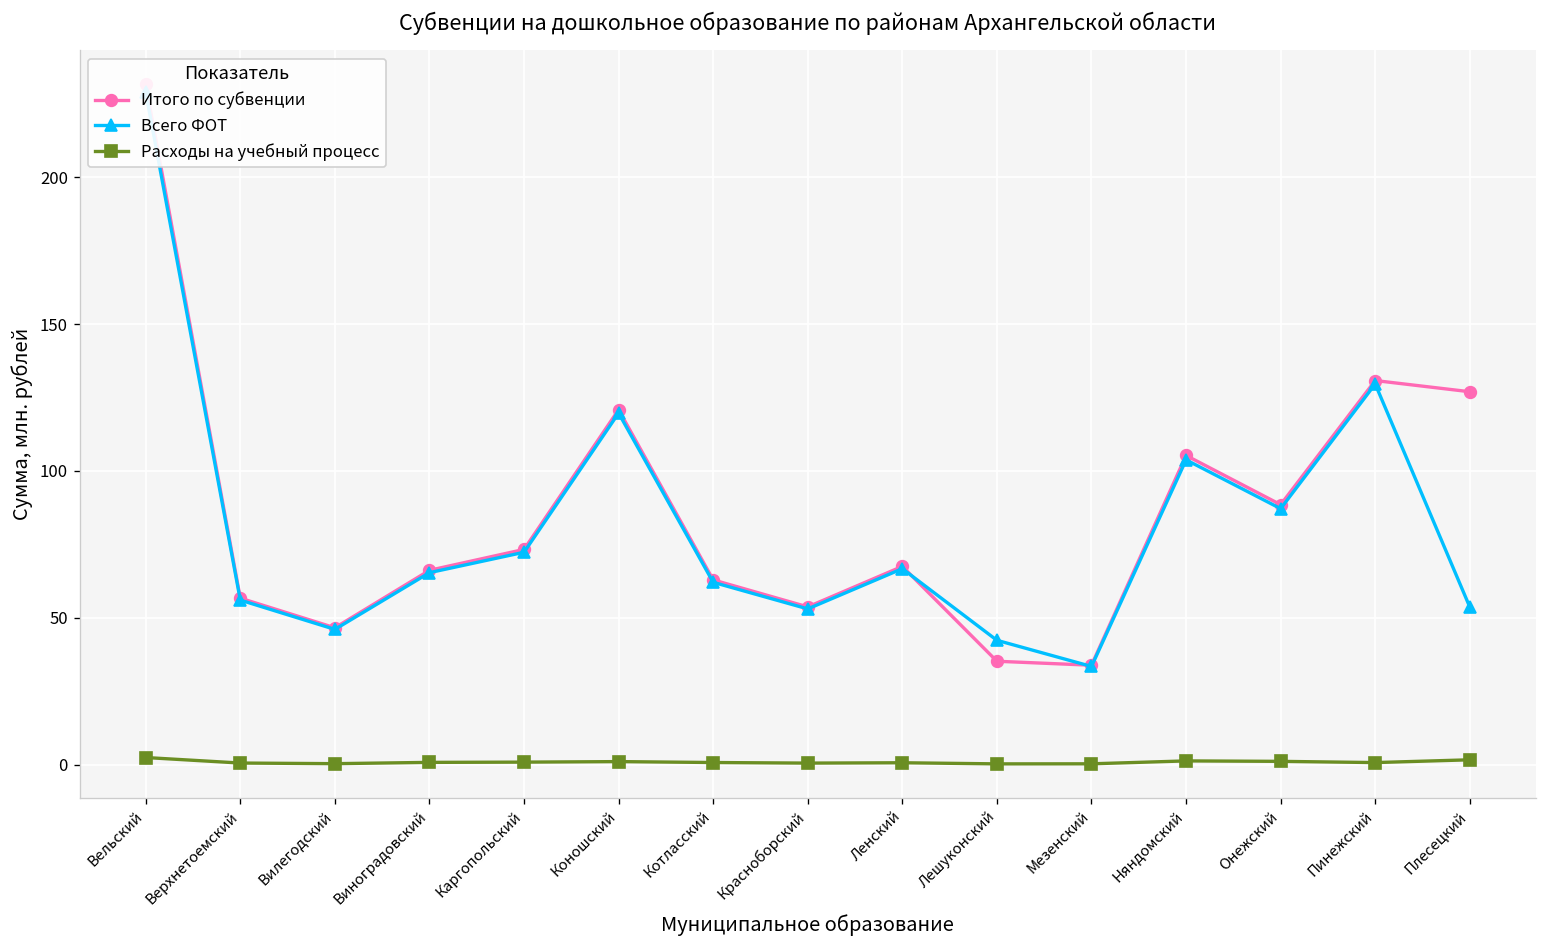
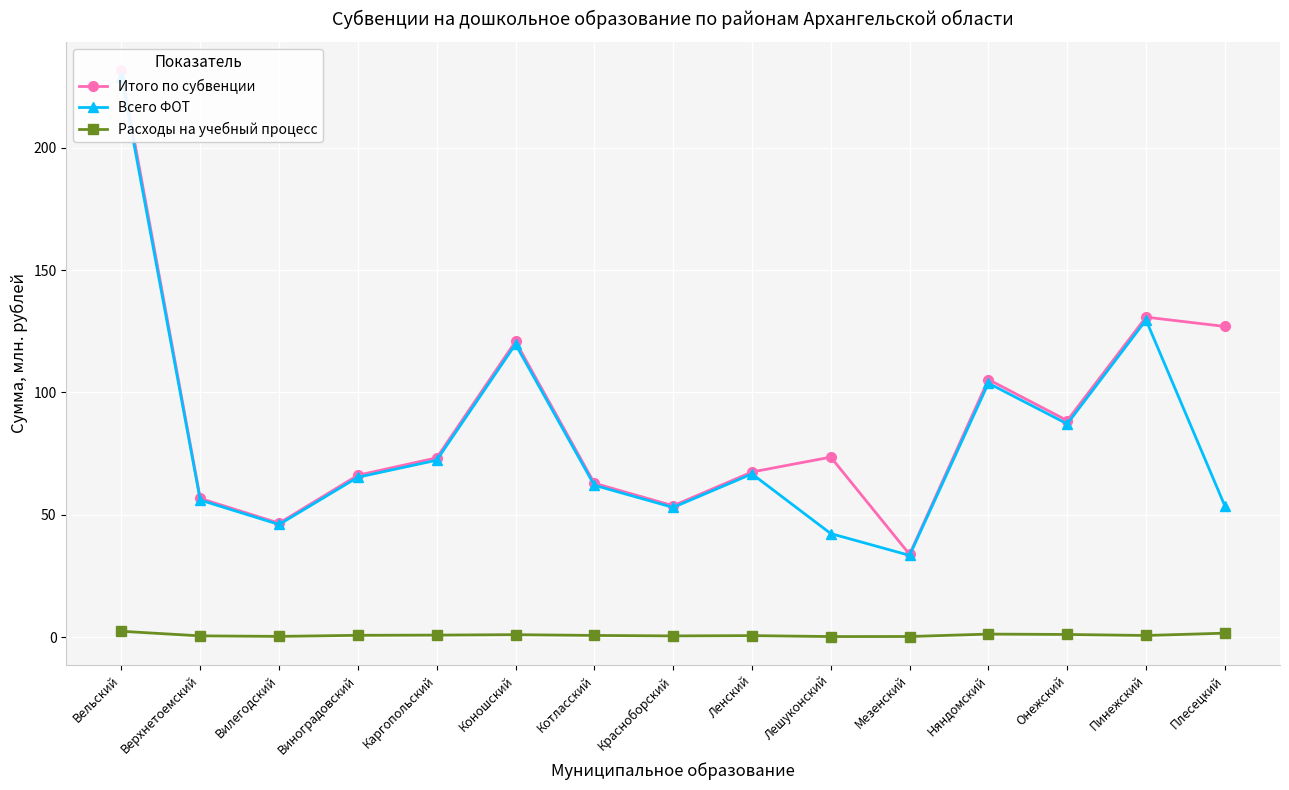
  {
    "Итого по субвенции": {
      "Коношский": 121,
-     "Лешуконский": 35,
+     "Лешуконский": 74,
      "Няндомский": 105,
      "Онежский": 88,
      "Пинежский": 131,
      "Плесецкий": 127
    },
    "Всего ФОТ": {
      "Коношский": 120,
      "Лешуконский": 42,
      "Няндомский": 104,
      "Онежский": 87,
      "Пинежский": 130,
      "Плесецкий": 54
    },
    "Расходы на учебный процесс": {
      "Вельский": 2,
      "Верхнетоемский": 1,
      "Вилегодский": 0,
      "Виноградовский": 1,
      "Каргопольский": 1,
      "Коношский": 1,
      "Котласский": 1,
      "Красноборский": 0,
      "Ленский": 1,
      "Лешуконский": 0,
      "Мезенский": 0,
      "Няндомский": 1,
      "Онежский": 1,
      "Пинежский": 1,
      "Плесецкий": 2
    }
  }
